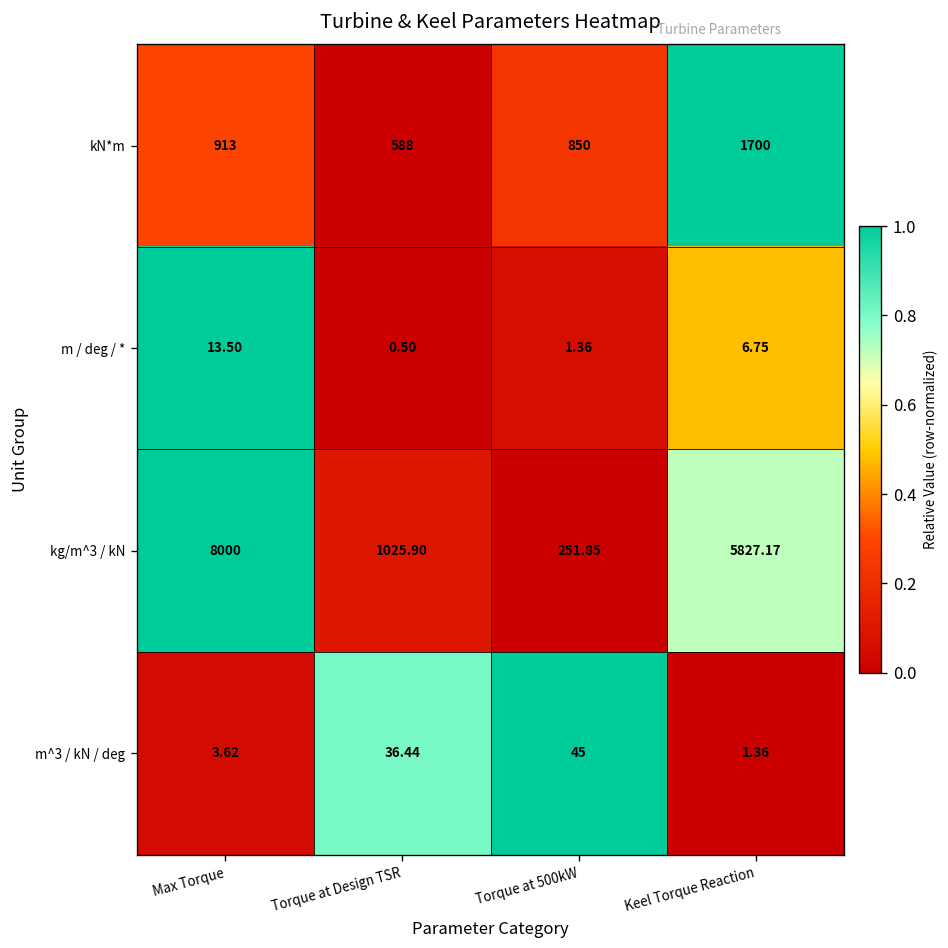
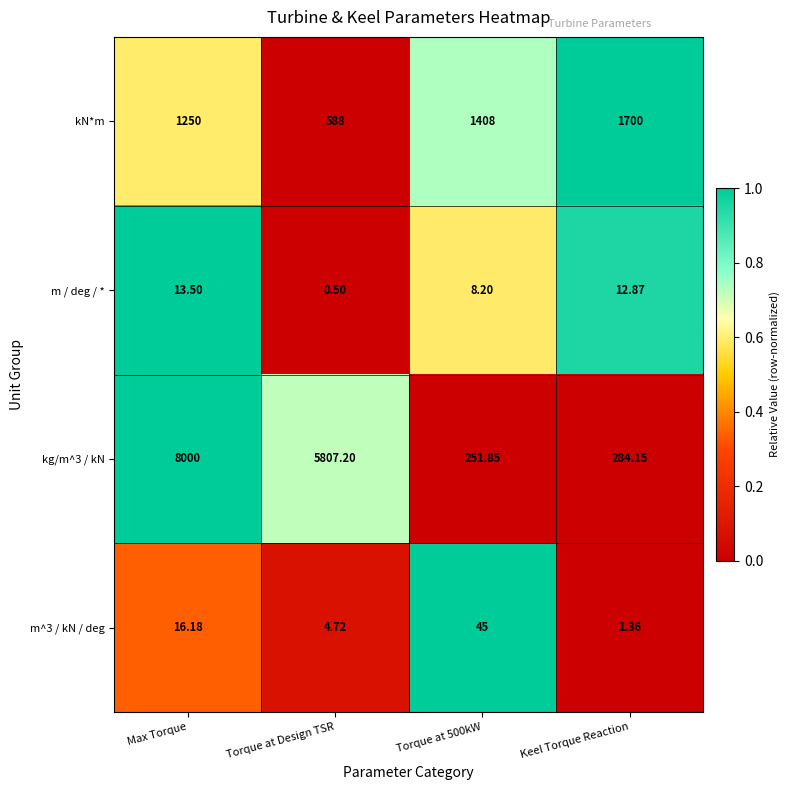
  {
    "kN*m": {
-     "Max Torque": 913,
+     "Max Torque": 1250,
      "Torque at Design TSR": 588,
-     "Torque at 500kW": 850,
+     "Torque at 500kW": 1408,
      "Keel Torque Reaction": 1700
    },
    "m / deg / *": {
      "Max Torque": 13.50,
      "Torque at Design TSR": 0.50,
-     "Torque at 500kW": 1.36,
-     "Keel Torque Reaction": 6.75
+     "Torque at 500kW": 8.20,
+     "Keel Torque Reaction": 12.87
    },
    "kg/m^3 / kN": {
      "Max Torque": 8000,
-     "Torque at Design TSR": 1025.90,
+     "Torque at Design TSR": 5807.20,
      "Torque at 500kW": 251.85,
-     "Keel Torque Reaction": 5827.17
+     "Keel Torque Reaction": 284.15
    },
    "m^3 / kN / deg": {
-     "Max Torque": 3.62,
-     "Torque at Design TSR": 36.44,
+     "Max Torque": 16.18,
+     "Torque at Design TSR": 4.72,
      "Torque at 500kW": 45,
      "Keel Torque Reaction": 1.36
    }
  }
